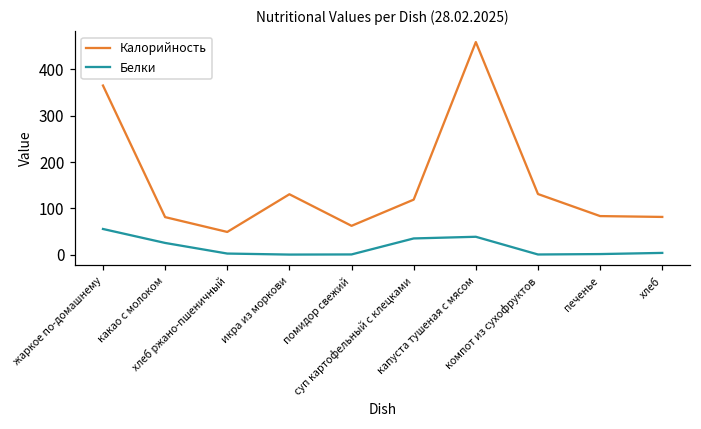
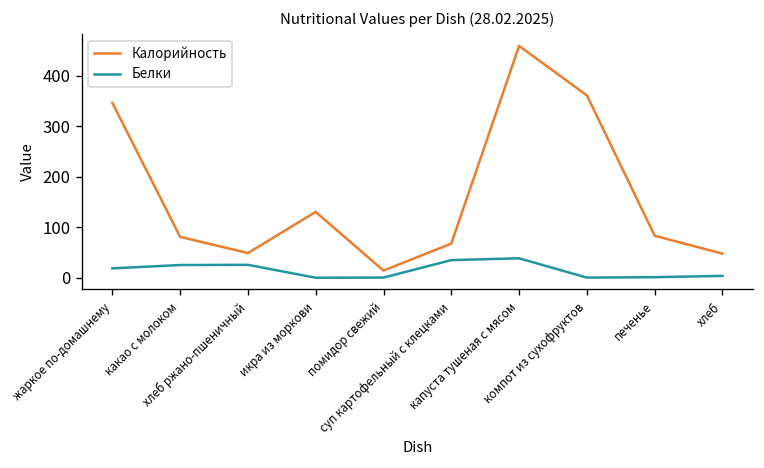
  {
    "Калорийность": {
-     "жаркое по-домашнему": 370,
+     "жаркое по-домашнему": 350,
      "какао с молоком": 80,
      "хлеб ржано-пшеничный": 50,
      "икра из моркови": 130,
-     "помидор свежий": 60,
-     "суп картофельный с клецками": 120,
+     "помидор свежий": 10,
+     "суп картофельный с клецками": 70,
      "капуста тушеная с мясом": 460,
-     "компот из сухофруктов": 130,
+     "компот из сухофруктов": 360,
      "печенье": 80,
-     "хлеб": 80
+     "хлеб": 50
    },
    "Белки": {
-     "жаркое по-домашнему": 60,
+     "жаркое по-домашнему": 20,
      "какао с молоком": 30,
-     "хлеб ржано-пшеничный": 0,
+     "хлеб ржано-пшеничный": 30,
      "икра из моркови": 0,
      "помидор свежий": 0,
      "суп картофельный с клецками": 40,
      "капуста тушеная с мясом": 40,
      "компот из сухофруктов": 0,
      "печенье": 0,
      "хлеб": 0
    }
  }
